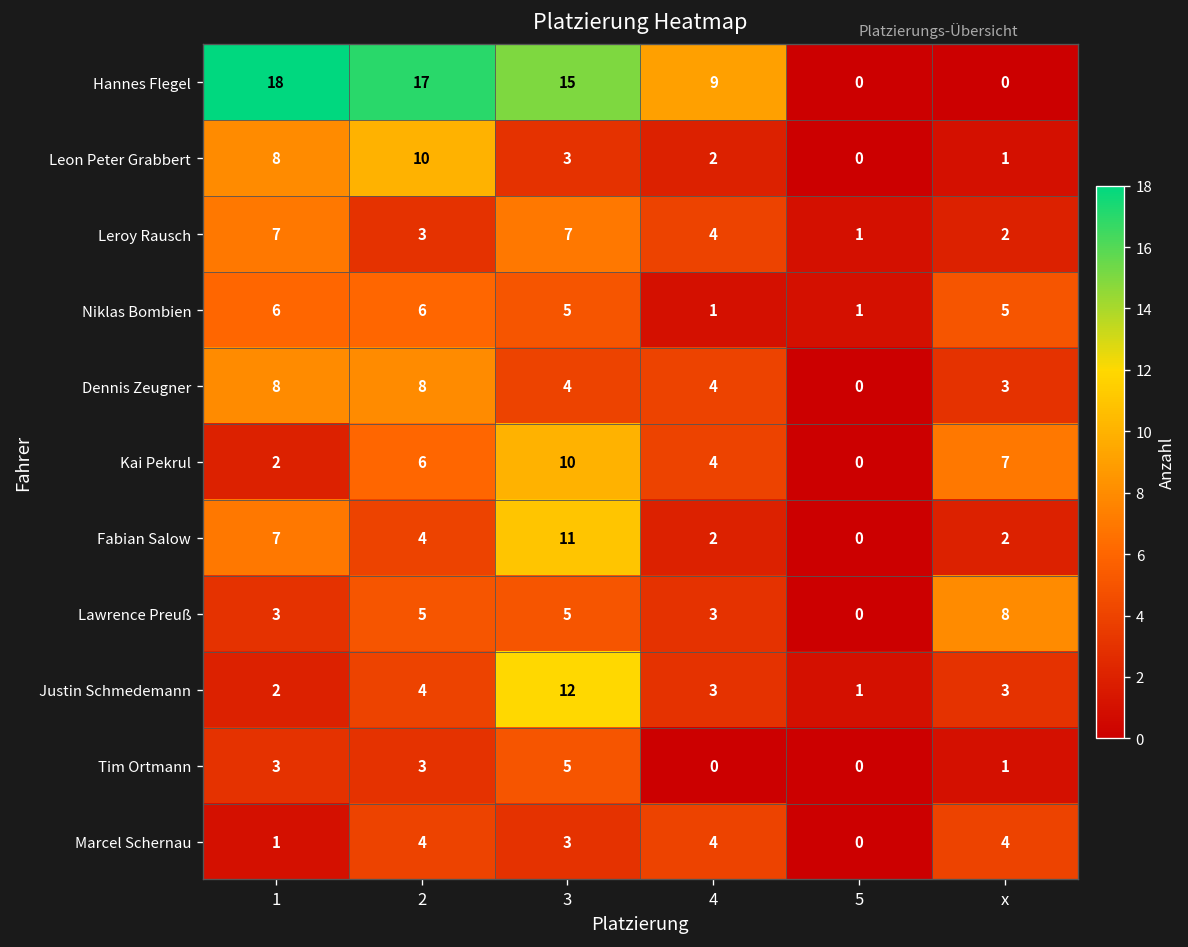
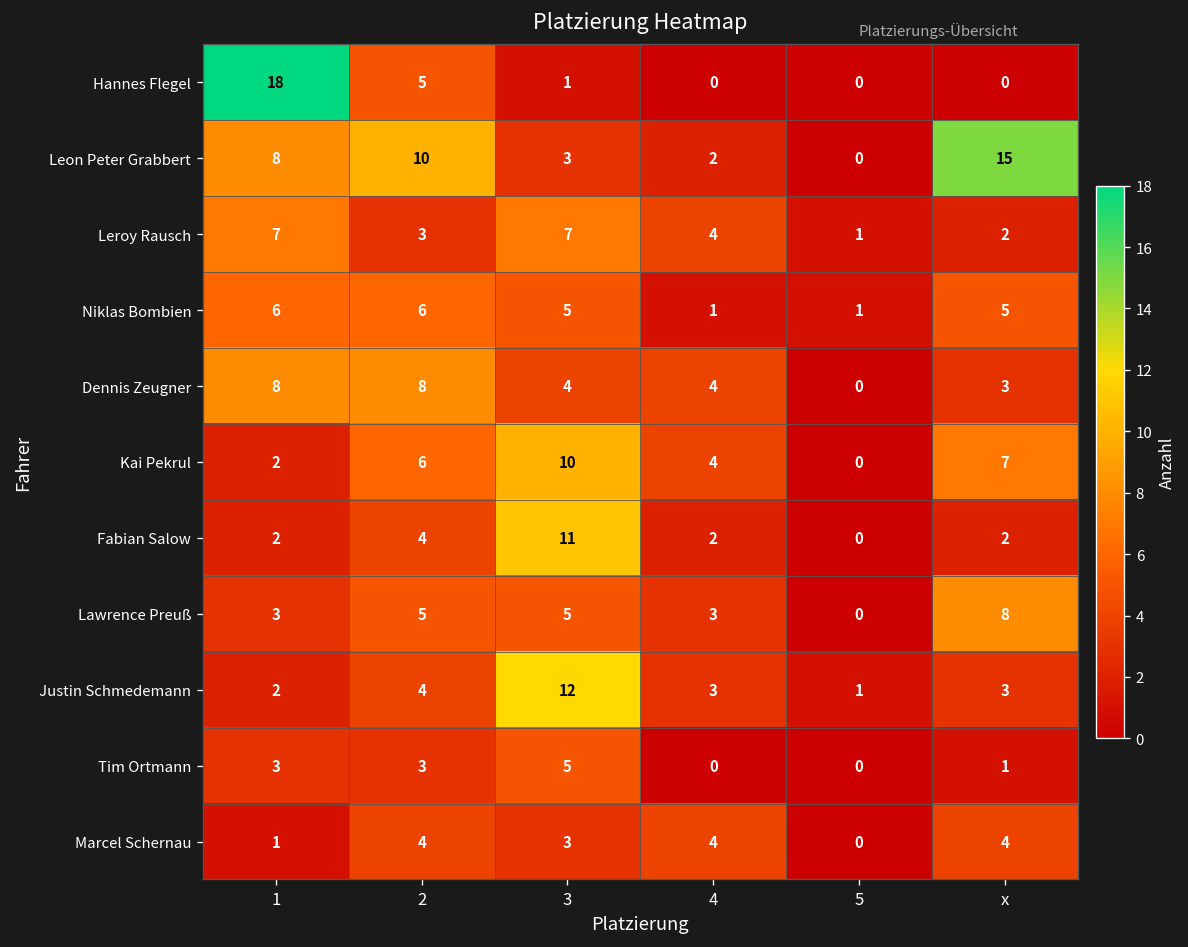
  {
    "Hannes Flegel": {
      "1": 18,
-     "2": 17,
-     "3": 15,
-     "4": 9,
+     "2": 5,
+     "3": 1,
+     "4": 0,
      "5": 0,
      "x": 0
    },
    "Leon Peter Grabbert": {
      "1": 8,
      "2": 10,
      "3": 3,
      "4": 2,
      "5": 0,
-     "x": 1
+     "x": 15
    },
    "Leroy Rausch": {
      "1": 7,
      "2": 3,
      "3": 7,
      "4": 4,
      "5": 1,
      "x": 2
    },
    "Niklas Bombien": {
      "1": 6,
      "2": 6,
      "3": 5,
      "4": 1,
      "5": 1,
      "x": 5
    },
    "Dennis Zeugner": {
      "1": 8,
      "2": 8,
      "3": 4,
      "4": 4,
      "5": 0,
      "x": 3
    },
    "Kai Pekrul": {
      "1": 2,
      "2": 6,
      "3": 10,
      "4": 4,
      "5": 0,
      "x": 7
    },
    "Fabian Salow": {
-     "1": 7,
+     "1": 2,
      "2": 4,
      "3": 11,
      "4": 2,
      "5": 0,
      "x": 2
    },
    "Lawrence Preuß": {
      "1": 3,
      "2": 5,
      "3": 5,
      "4": 3,
      "5": 0,
      "x": 8
    },
    "Justin Schmedemann": {
      "1": 2,
      "2": 4,
      "3": 12,
      "4": 3,
      "5": 1,
      "x": 3
    },
    "Tim Ortmann": {
      "1": 3,
      "2": 3,
      "3": 5,
      "4": 0,
      "5": 0,
      "x": 1
    },
    "Marcel Schernau": {
      "1": 1,
      "2": 4,
      "3": 3,
      "4": 4,
      "5": 0,
      "x": 4
    }
  }
